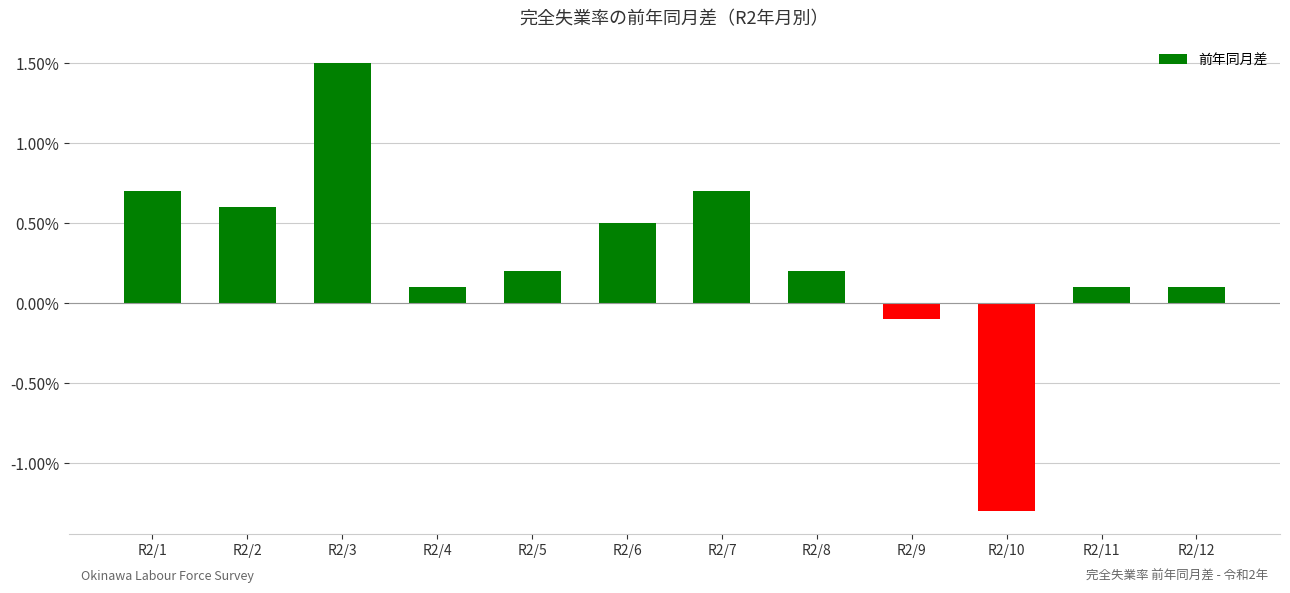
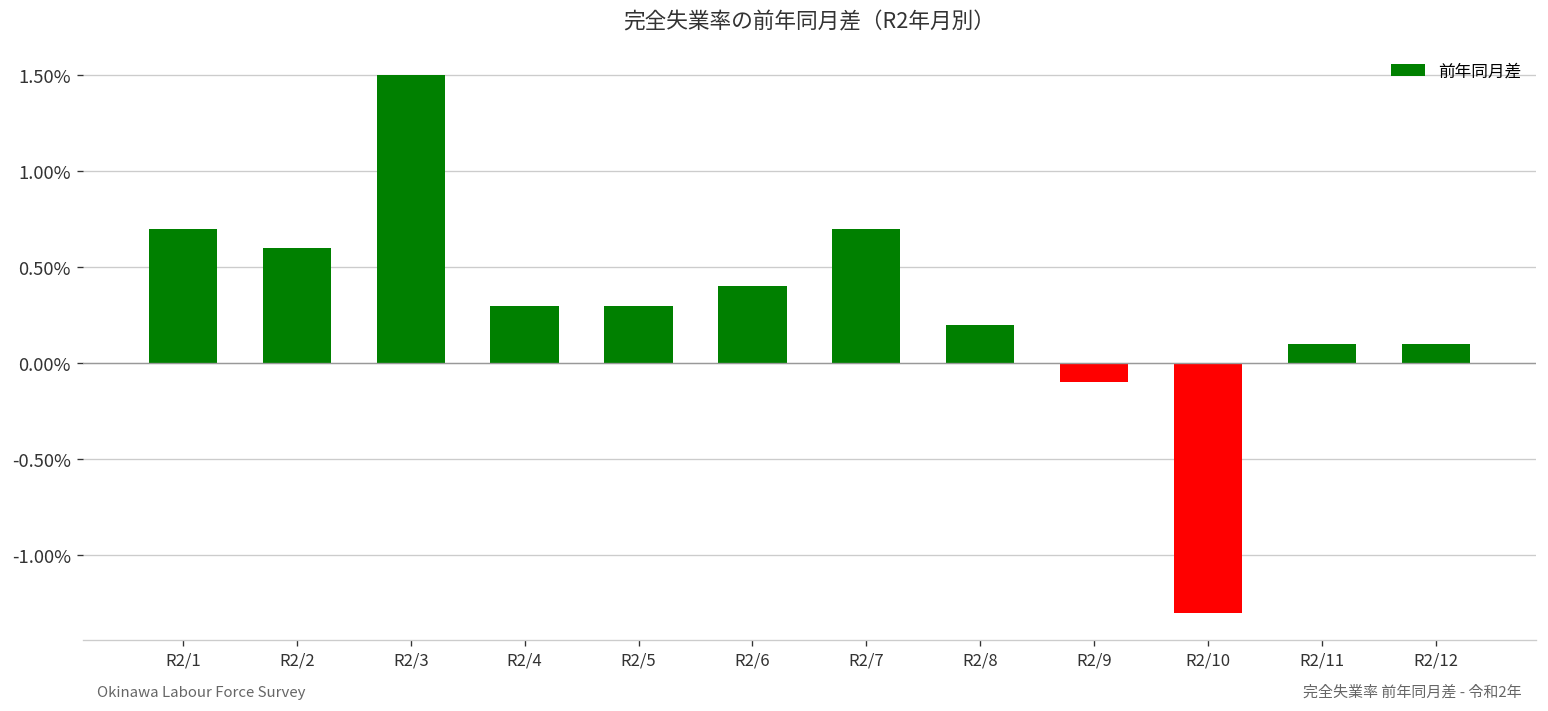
  {
    "R2/1": "0.7%",
    "R2/2": "0.6%",
    "R2/3": "1.5%",
-   "R2/4": "0.1%",
-   "R2/5": "0.2%",
-   "R2/6": "0.5%",
+   "R2/4": "0.3%",
+   "R2/5": "0.3%",
+   "R2/6": "0.4%",
    "R2/7": "0.7%",
    "R2/8": "0.2%",
    "R2/9": "-0.1%",
    "R2/10": "-1.3%",
    "R2/11": "0.1%",
    "R2/12": "0.1%"
  }
